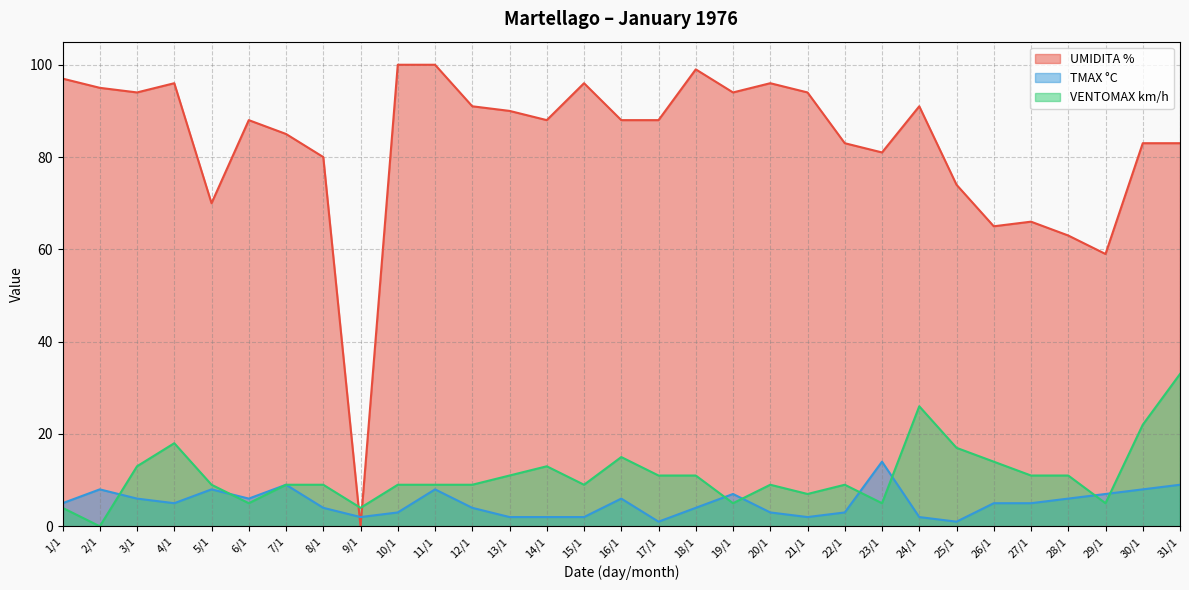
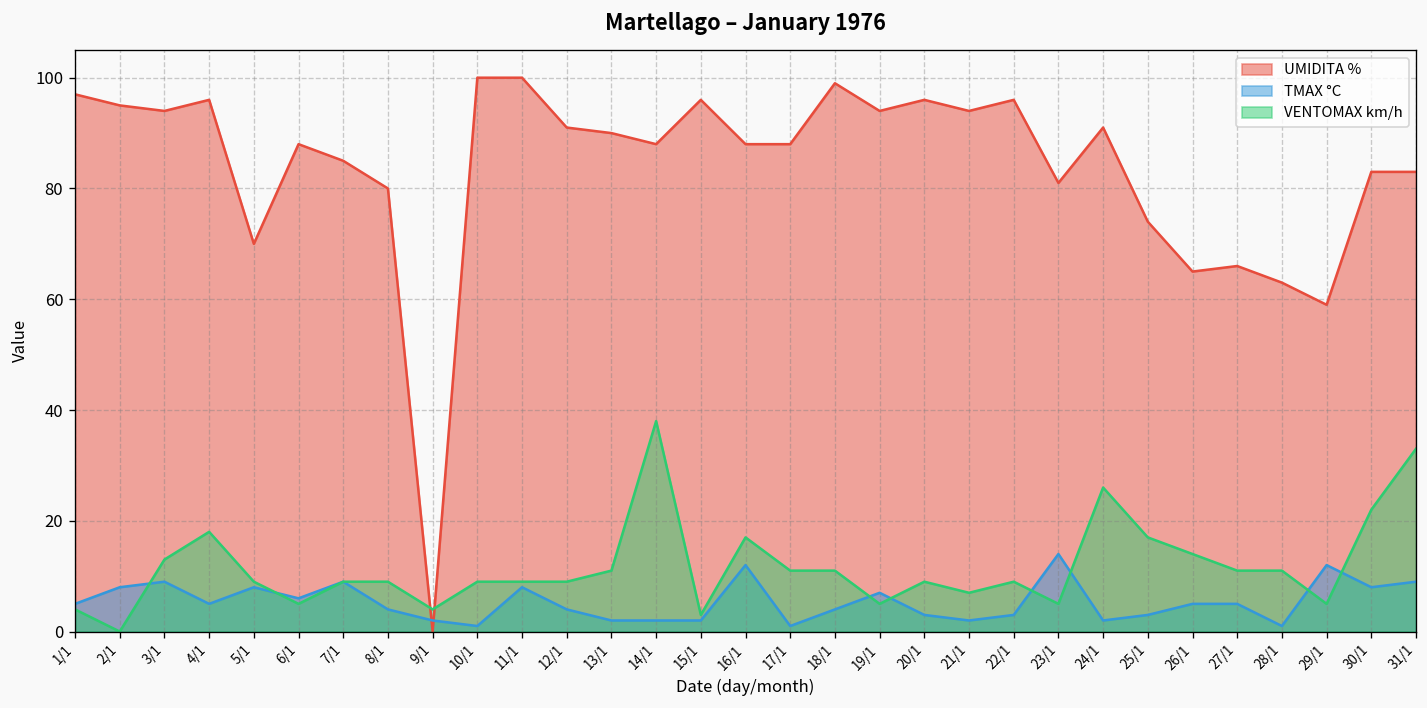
  {
    "UMIDITA %": {
      "1/1": 97,
      "2/1": 95,
      "3/1": 94,
      "4/1": 96,
      "5/1": 70,
      "6/1": 88,
      "7/1": 85,
      "8/1": 80,
      "9/1": 0,
      "10/1": 100,
      "11/1": 100,
      "12/1": 91,
      "13/1": 90,
      "14/1": 88,
      "15/1": 96,
      "16/1": 88,
      "17/1": 88,
      "18/1": 99,
      "19/1": 94,
      "20/1": 96,
      "21/1": 94,
-     "22/1": 83,
+     "22/1": 96,
      "23/1": 81,
      "24/1": 91,
      "25/1": 74,
      "26/1": 65,
      "27/1": 66,
      "28/1": 63,
      "29/1": 59,
      "30/1": 83,
      "31/1": 83
    },
    "TMAX °C": {
      "1/1": 5,
      "2/1": 8,
-     "3/1": 6,
+     "3/1": 9,
      "4/1": 5,
      "5/1": 8,
      "6/1": 6,
      "8/1": 4,
      "9/1": 2,
-     "10/1": 3,
+     "10/1": 1,
      "11/1": 8,
      "12/1": 4,
      "13/1": 2,
      "14/1": 2,
      "15/1": 2,
-     "16/1": 6,
+     "16/1": 12,
      "17/1": 1,
      "18/1": 4,
      "19/1": 7,
      "20/1": 3,
      "21/1": 2,
      "22/1": 3,
      "23/1": 14,
      "24/1": 2,
-     "25/1": 1,
+     "25/1": 3,
      "26/1": 5,
      "27/1": 5,
-     "28/1": 6,
-     "29/1": 7,
+     "28/1": 1,
+     "29/1": 12,
      "30/1": 8,
      "31/1": 9
    },
    "VENTOMAX km/h": {
      "1/1": 4,
      "2/1": 0,
      "3/1": 13,
      "4/1": 18,
      "5/1": 9,
      "6/1": 5,
      "8/1": 9,
      "9/1": 4,
      "10/1": 9,
      "11/1": 9,
      "12/1": 9,
      "13/1": 11,
-     "14/1": 13,
-     "15/1": 9,
-     "16/1": 15,
+     "14/1": 38,
+     "15/1": 3,
+     "16/1": 17,
      "17/1": 11,
      "18/1": 11,
      "19/1": 5,
      "20/1": 9,
      "21/1": 7,
      "22/1": 9,
      "23/1": 5,
      "24/1": 26,
      "25/1": 17,
      "26/1": 14,
      "27/1": 11,
      "28/1": 11,
      "29/1": 5,
      "30/1": 22,
      "31/1": 33
    }
  }
